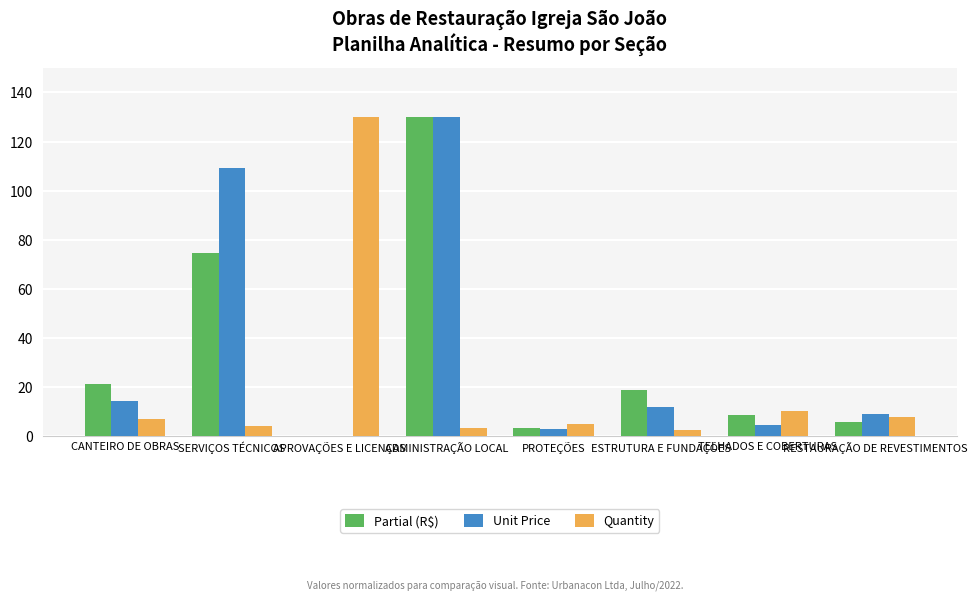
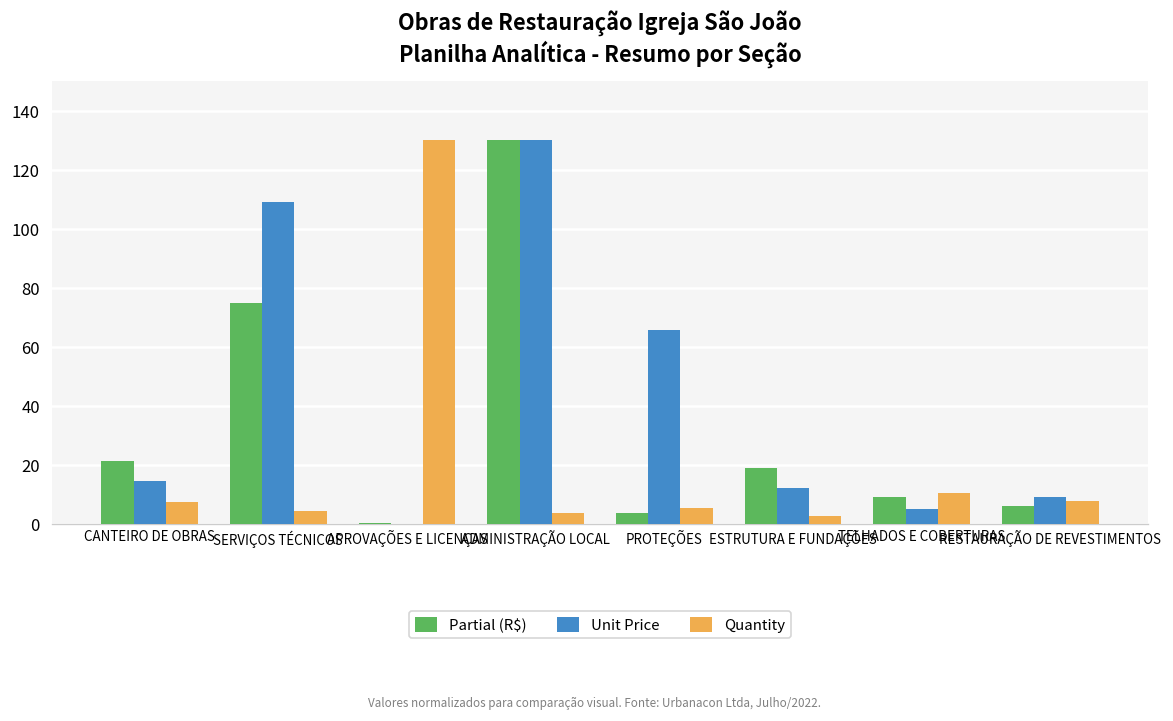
  {
    "Unit Price": {
      "CANTEIRO DE OBRAS": 15,
      "SERVIÇOS TÉCNICOS": 109,
-     "PROTEÇÕES": 3
+     "PROTEÇÕES": 66
    }
  }
